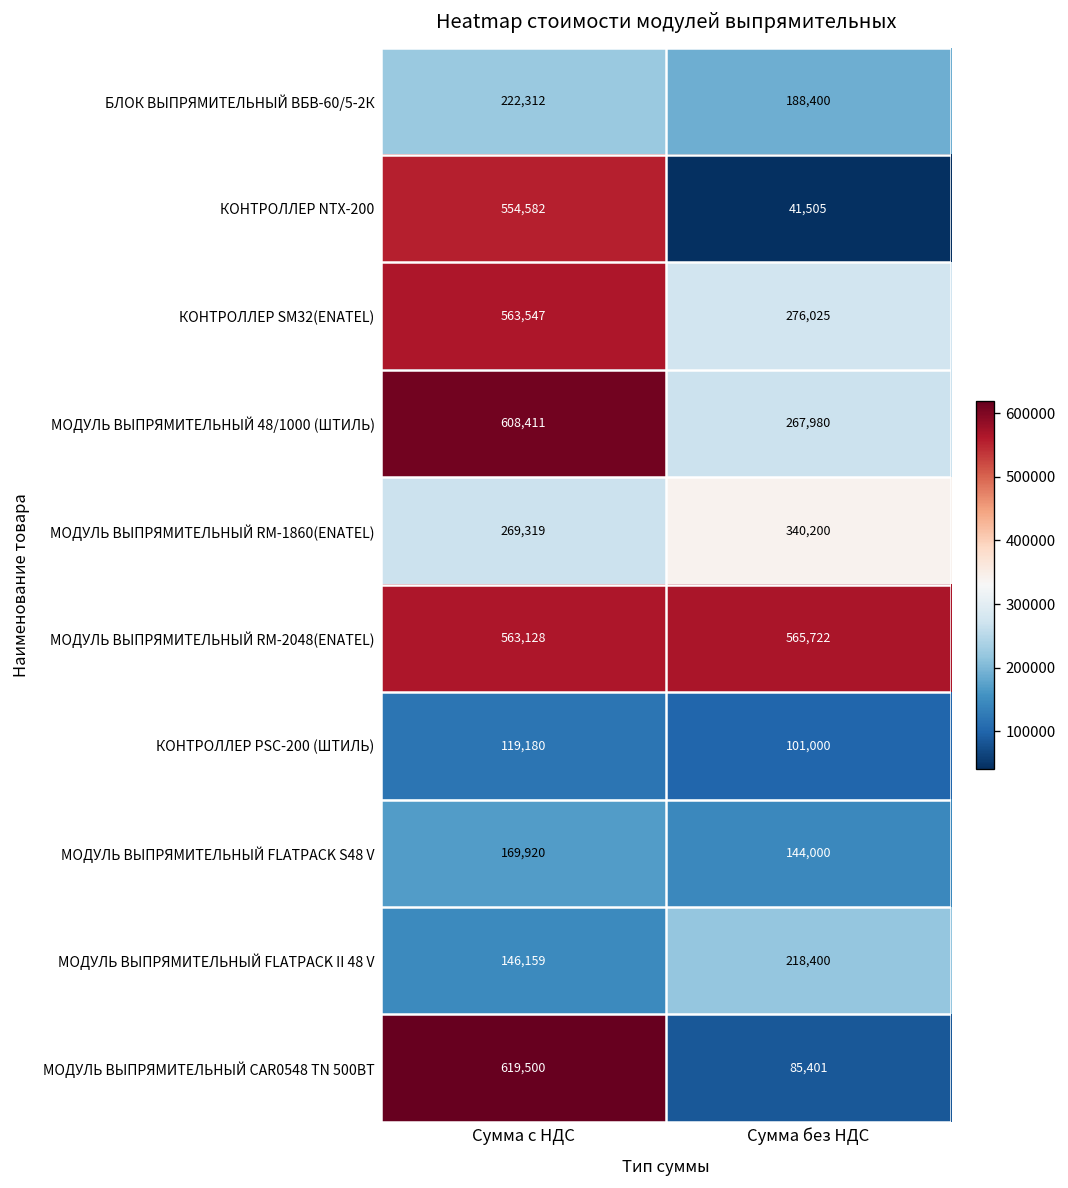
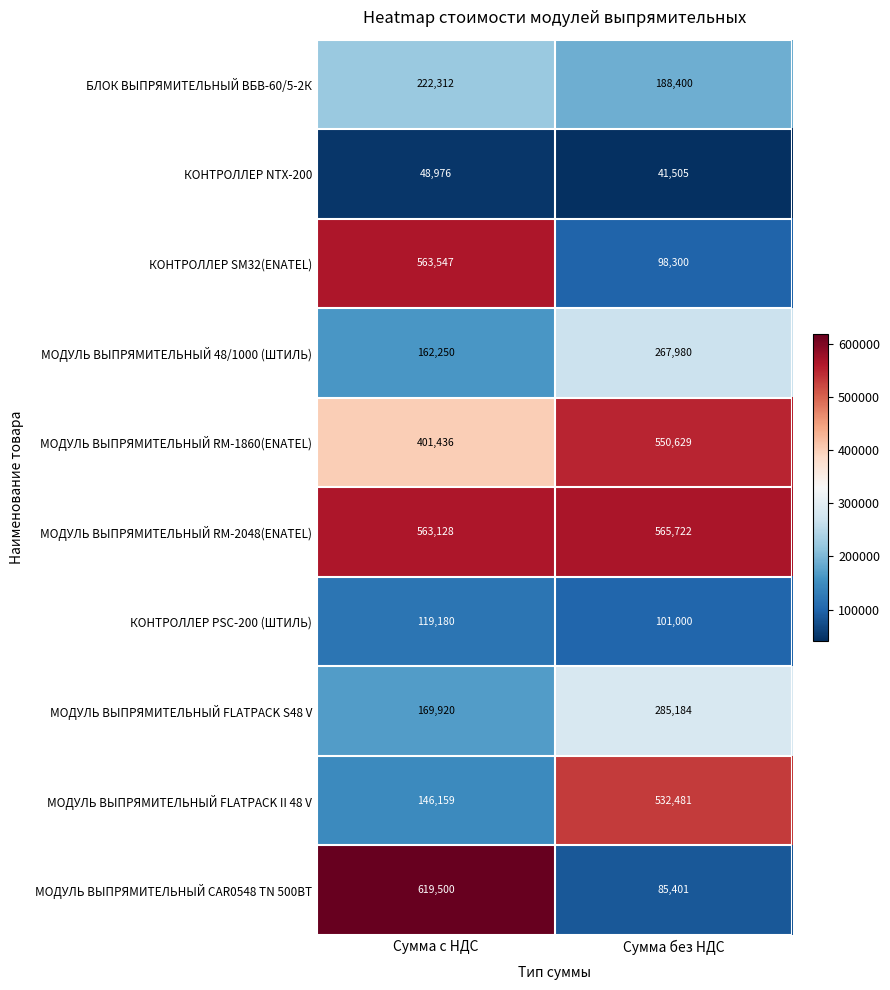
  {
    "БЛОК ВЫПРЯМИТЕЛЬНЫЙ ВБВ-60/5-2К": {
      "Сумма с НДС": "222,312",
      "Сумма без НДС": "188,400"
    },
    "КОНТРОЛЛЕР NTX-200": {
-     "Сумма с НДС": "554,582",
+     "Сумма с НДС": "48,976",
      "Сумма без НДС": "41,505"
    },
    "КОНТРОЛЛЕР SM32(ENATEL)": {
      "Сумма с НДС": "563,547",
-     "Сумма без НДС": "276,025"
+     "Сумма без НДС": "98,300"
    },
    "МОДУЛЬ ВЫПРЯМИТЕЛЬНЫЙ 48/1000 (ШТИЛЬ)": {
-     "Сумма с НДС": "608,411",
+     "Сумма с НДС": "162,250",
      "Сумма без НДС": "267,980"
    },
    "МОДУЛЬ ВЫПРЯМИТЕЛЬНЫЙ RM-1860(ENATEL)": {
-     "Сумма с НДС": "269,319",
-     "Сумма без НДС": "340,200"
+     "Сумма с НДС": "401,436",
+     "Сумма без НДС": "550,629"
    },
    "МОДУЛЬ ВЫПРЯМИТЕЛЬНЫЙ RM-2048(ENATEL)": {
      "Сумма с НДС": "563,128",
      "Сумма без НДС": "565,722"
    },
    "КОНТРОЛЛЕР PSC-200 (ШТИЛЬ)": {
      "Сумма с НДС": "119,180",
      "Сумма без НДС": "101,000"
    },
    "МОДУЛЬ ВЫПРЯМИТЕЛЬНЫЙ FLATPACK S48 V": {
      "Сумма с НДС": "169,920",
-     "Сумма без НДС": "144,000"
+     "Сумма без НДС": "285,184"
    },
    "МОДУЛЬ ВЫПРЯМИТЕЛЬНЫЙ FLATPACK II 48 V": {
      "Сумма с НДС": "146,159",
-     "Сумма без НДС": "218,400"
+     "Сумма без НДС": "532,481"
    },
    "МОДУЛЬ ВЫПРЯМИТЕЛЬНЫЙ CAR0548 TN 500ВТ": {
      "Сумма с НДС": "619,500",
      "Сумма без НДС": "85,401"
    }
  }
